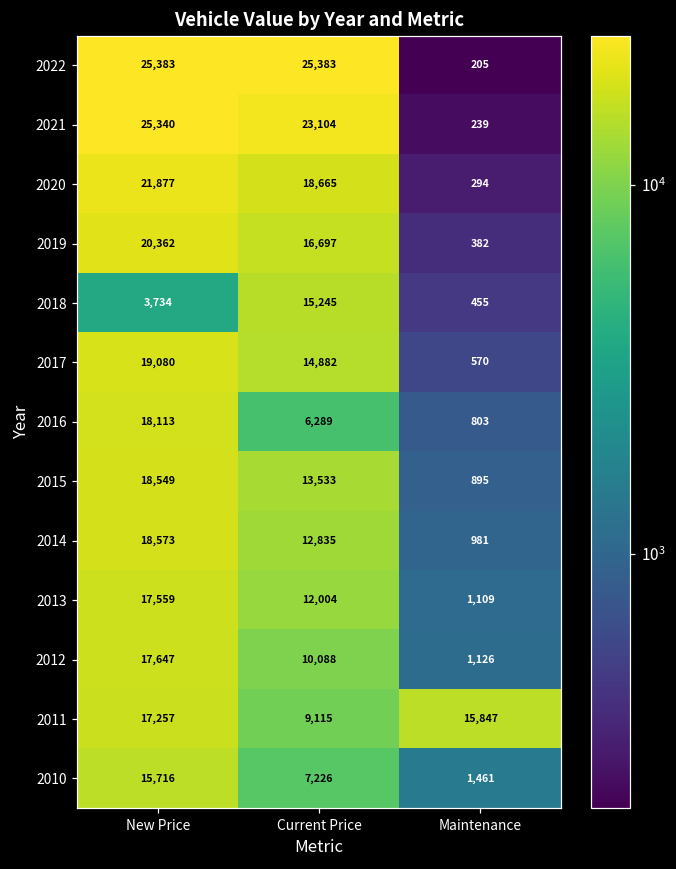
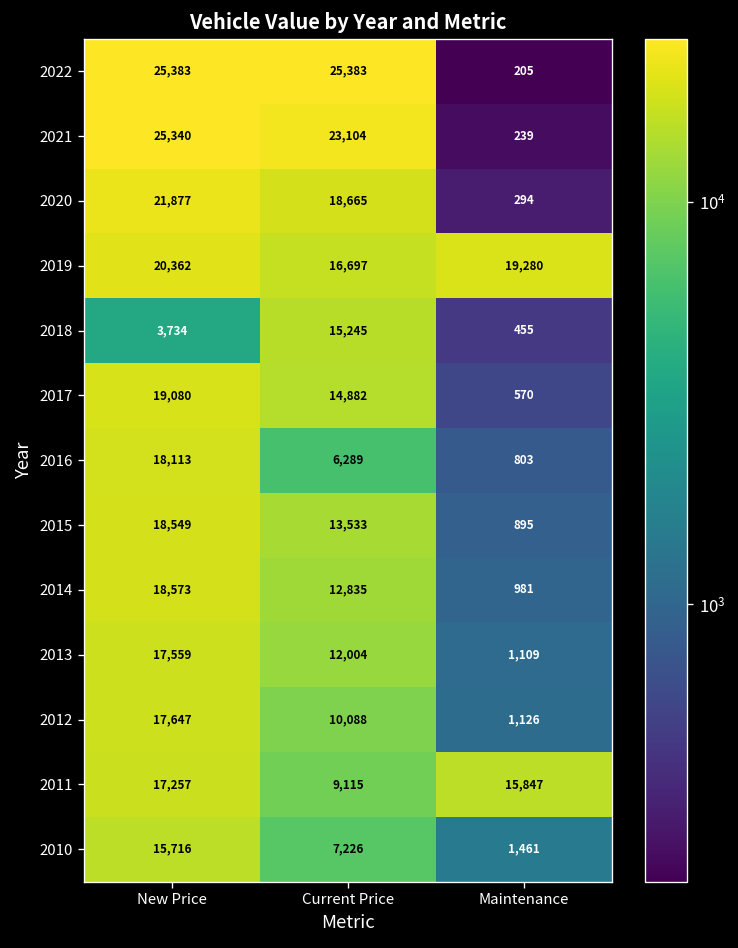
  {
    "2022": {
      "New Price": "25,383",
      "Current Price": "25,383",
      "Maintenance": "205"
    },
    "2021": {
      "New Price": "25,340",
      "Current Price": "23,104",
      "Maintenance": "239"
    },
    "2020": {
      "New Price": "21,877",
      "Current Price": "18,665",
      "Maintenance": "294"
    },
    "2019": {
      "New Price": "20,362",
      "Current Price": "16,697",
-     "Maintenance": "382"
+     "Maintenance": "19,280"
    },
    "2018": {
      "New Price": "3,734",
      "Current Price": "15,245",
      "Maintenance": "455"
    },
    "2017": {
      "New Price": "19,080",
      "Current Price": "14,882",
      "Maintenance": "570"
    },
    "2016": {
      "New Price": "18,113",
      "Current Price": "6,289",
      "Maintenance": "803"
    },
    "2015": {
      "New Price": "18,549",
      "Current Price": "13,533",
      "Maintenance": "895"
    },
    "2014": {
      "New Price": "18,573",
      "Current Price": "12,835",
      "Maintenance": "981"
    },
    "2013": {
      "New Price": "17,559",
      "Current Price": "12,004",
      "Maintenance": "1,109"
    },
    "2012": {
      "New Price": "17,647",
      "Current Price": "10,088",
      "Maintenance": "1,126"
    },
    "2011": {
      "New Price": "17,257",
      "Current Price": "9,115",
      "Maintenance": "15,847"
    },
    "2010": {
      "New Price": "15,716",
      "Current Price": "7,226",
      "Maintenance": "1,461"
    }
  }
